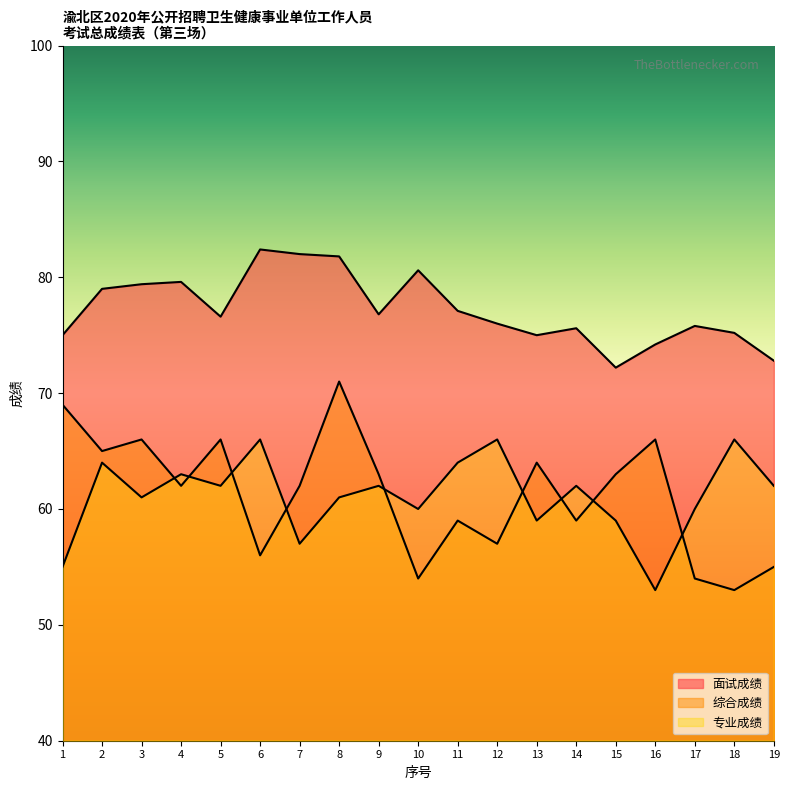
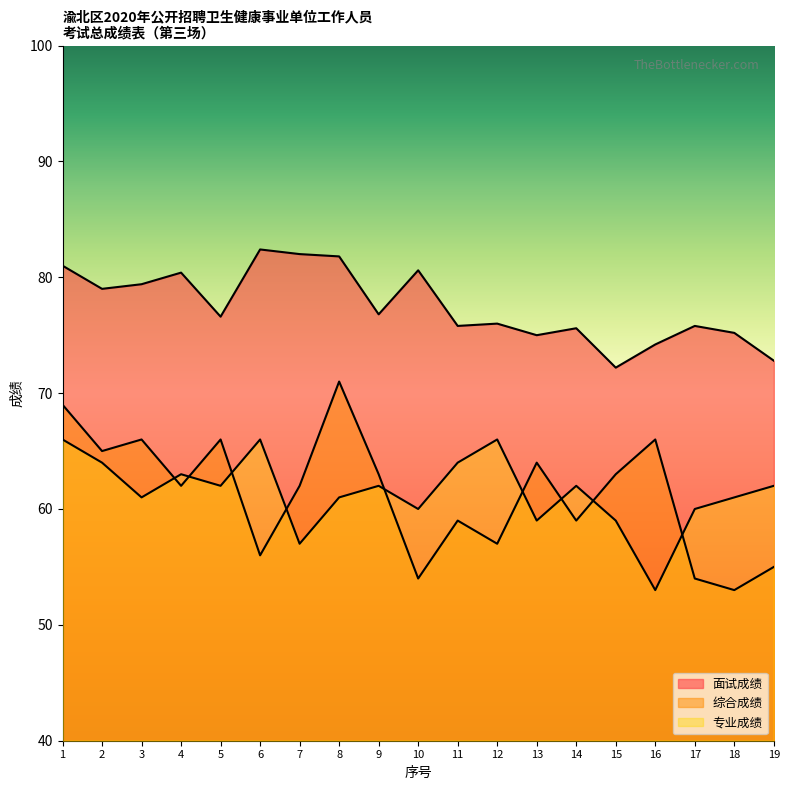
  {
    "面试成绩": {
-     "1": 75,
+     "1": 81,
      "2": 79.0,
      "3": 79.4,
-     "4": 79.6,
+     "4": 80.4,
      "5": 76.6,
      "6": 82.4,
      "7": 82.0,
      "8": 81.8,
      "9": 76.8,
      "10": 80.6,
-     "11": 77.1,
+     "11": 75.8,
      "12": 76.0,
      "13": 75.0,
      "14": 75.6,
      "15": 72.2,
      "16": 74.2,
      "17": 75.8,
      "18": 75.2,
      "19": 72.8
    },
    "综合成绩": {
      "1": 69.0,
      "2": 65.0,
      "3": 66.0,
      "4": 62.0,
      "5": 66.0,
      "6": 56.0,
      "7": 62.0,
      "8": 71.0,
      "9": 63.0,
      "10": 54.0,
      "11": 59.0,
      "12": 57.0,
      "13": 64.0,
      "14": 59.0,
      "15": 63.0,
      "16": 66.0,
      "17": 54.0,
      "18": 53.0,
      "19": 55.0
    },
    "专业成绩": {
-     "1": 55,
+     "1": 66,
      "2": 64,
      "3": 61,
      "4": 63,
      "5": 62,
      "6": 66,
      "7": 57,
      "8": 61,
      "9": 62,
      "10": 60,
      "11": 64,
      "12": 66,
      "13": 59,
      "14": 62,
      "15": 59,
      "16": 53,
      "17": 60,
-     "18": 66,
+     "18": 61,
      "19": 62
    }
  }
